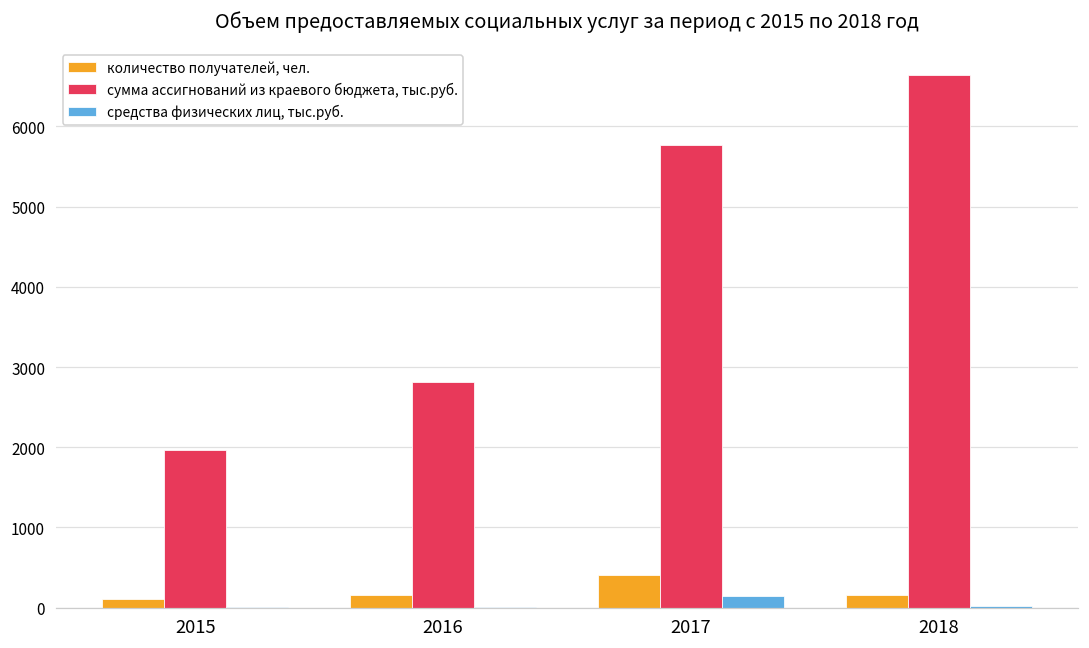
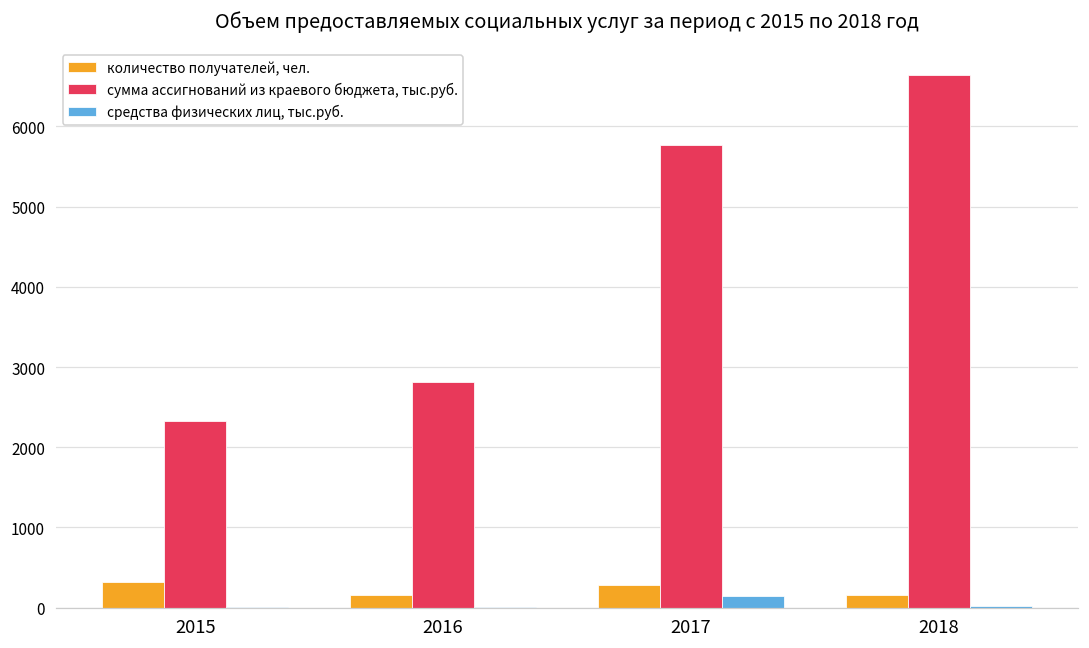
  {
    "количество получателей, чел.": {
-     "2015": 100,
+     "2015": 300,
      "2016": 200,
-     "2017": 400,
+     "2017": 300,
      "2018": 200
    },
    "сумма ассигнований из краевого бюджета, тыс.руб.": {
-     "2015": 2000,
+     "2015": 2300,
      "2016": 2800,
      "2017": 5800,
      "2018": 6600
    },
    "средства физических лиц, тыс.руб.": {
      "2017": 200
    }
  }
